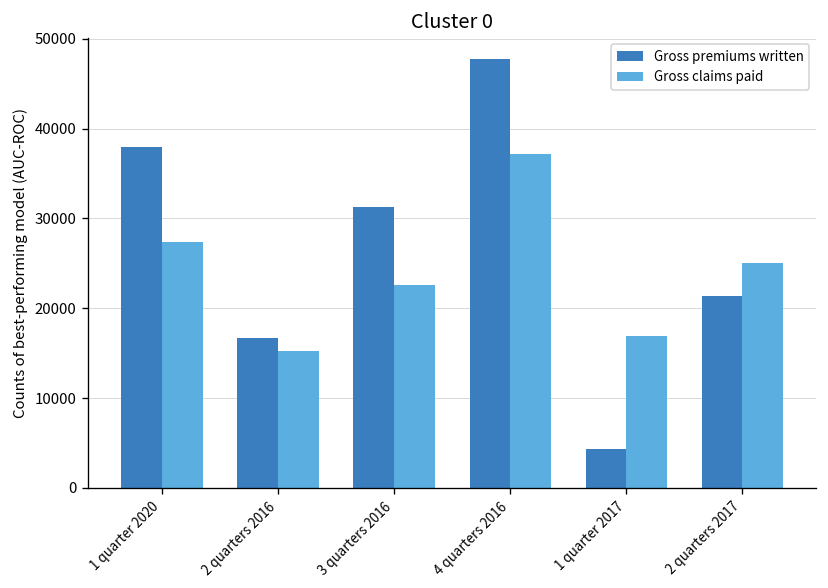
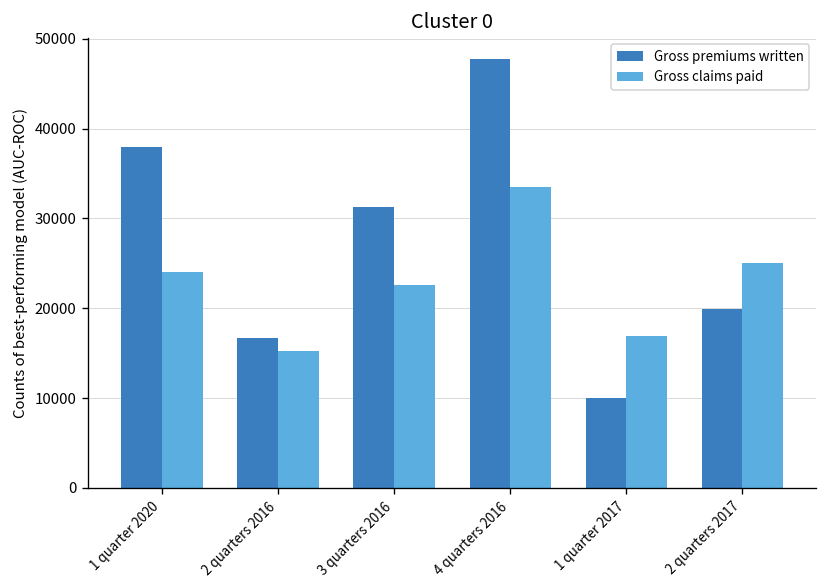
  {
    "Gross premiums written": {
      "1 quarter 2020": 38000,
      "2 quarters 2016": 17000,
      "3 quarters 2016": 31000,
      "4 quarters 2016": 48000,
-     "1 quarter 2017": 4000,
-     "2 quarters 2017": 21000
+     "1 quarter 2017": 10000,
+     "2 quarters 2017": 20000
    },
    "Gross claims paid": {
-     "1 quarter 2020": 27000,
+     "1 quarter 2020": 24000,
      "2 quarters 2016": 15000,
      "3 quarters 2016": 23000,
-     "4 quarters 2016": 37000,
+     "4 quarters 2016": 33000,
      "1 quarter 2017": 17000,
      "2 quarters 2017": 25000
    }
  }
